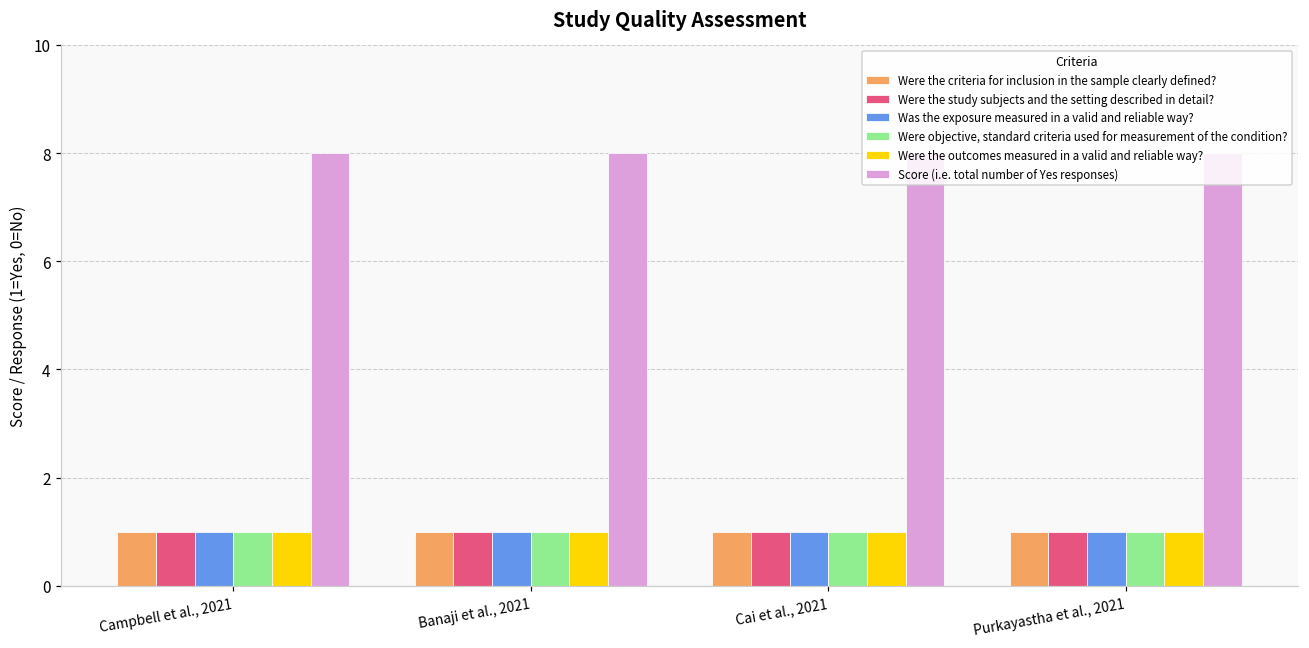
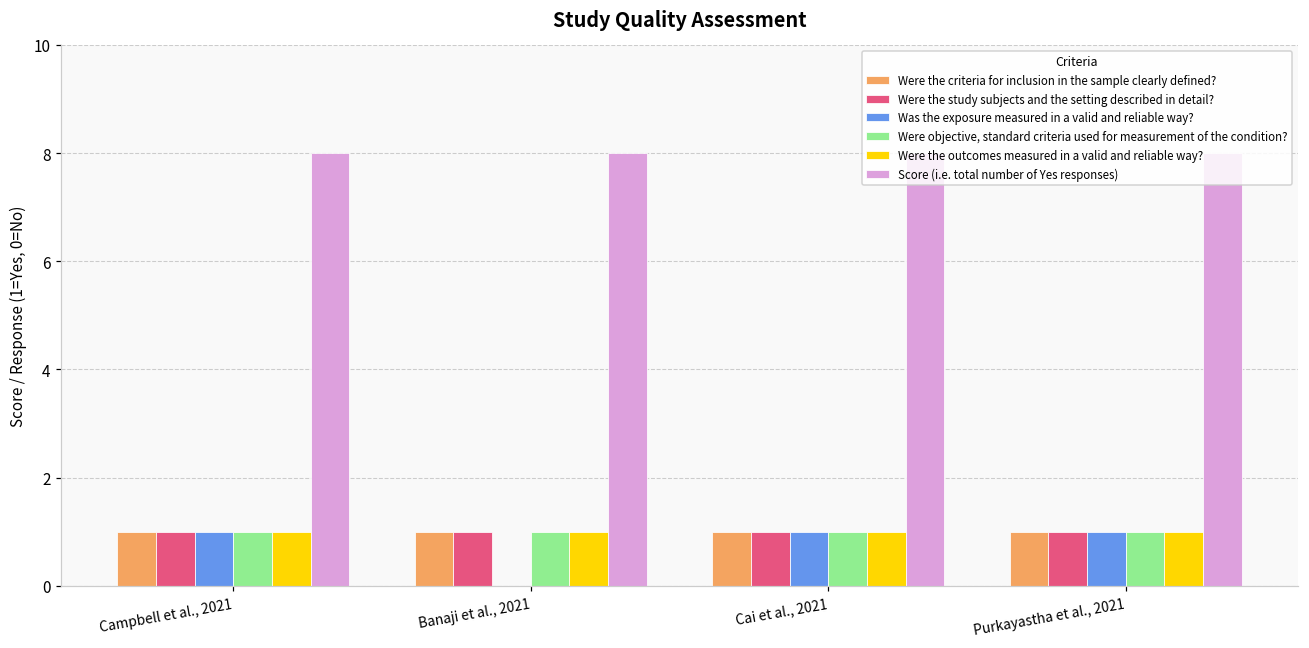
  {
    "Were the criteria for inclusion in the sample clearly defined?": {
      "Campbell et al., 2021": 1,
      "Banaji et al., 2021": 1,
      "Cai et al., 2021": 1,
      "Purkayastha et al., 2021": 1
    },
    "Were the study subjects and the setting described in detail?": {
      "Campbell et al., 2021": 1,
      "Banaji et al., 2021": 1,
      "Cai et al., 2021": 1,
      "Purkayastha et al., 2021": 1
    },
    "Was the exposure measured in a valid and reliable way?": {
      "Campbell et al., 2021": 1,
-     "Banaji et al., 2021": 1,
+     "Banaji et al., 2021": 0,
      "Cai et al., 2021": 1,
      "Purkayastha et al., 2021": 1
    },
    "Were objective, standard criteria used for measurement of the condition?": {
      "Campbell et al., 2021": 1,
      "Banaji et al., 2021": 1,
      "Cai et al., 2021": 1,
      "Purkayastha et al., 2021": 1
    },
    "Were the outcomes measured in a valid and reliable way?": {
      "Campbell et al., 2021": 1,
      "Banaji et al., 2021": 1,
      "Cai et al., 2021": 1,
      "Purkayastha et al., 2021": 1
    },
    "Score (i.e. total number of Yes responses)": {
      "Campbell et al., 2021": 8,
      "Banaji et al., 2021": 8
    }
  }
